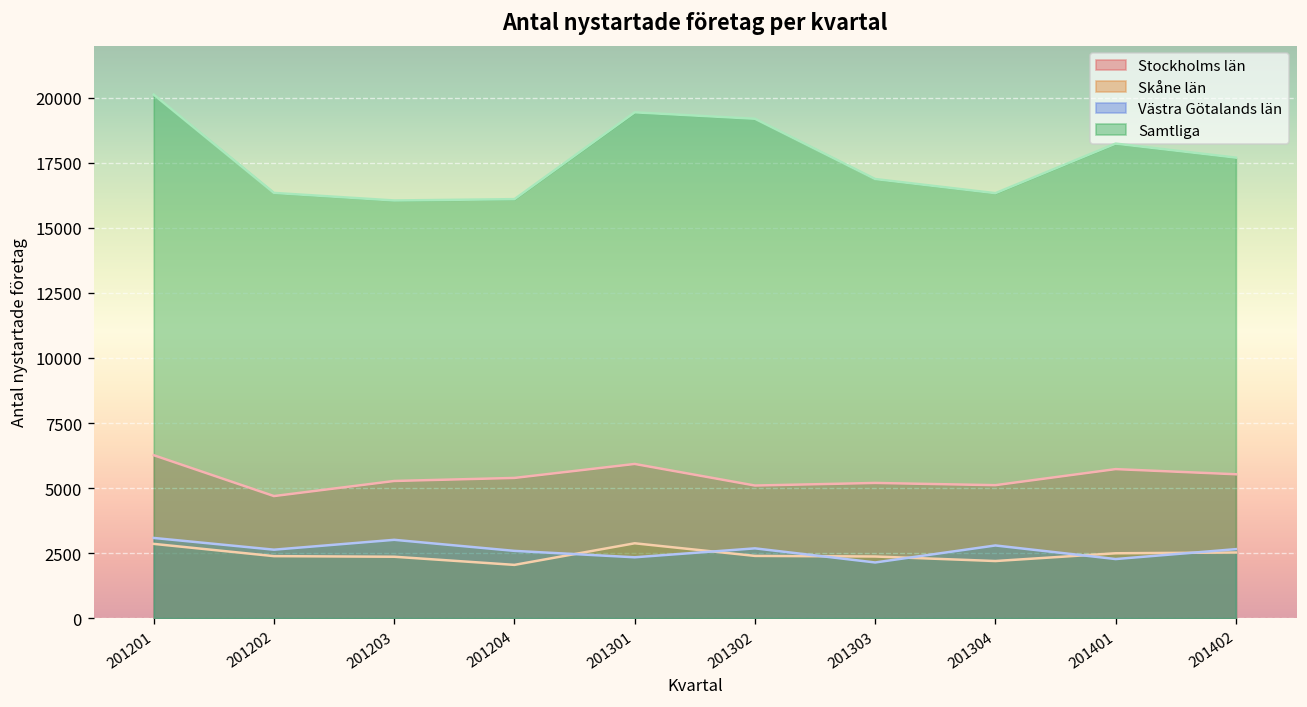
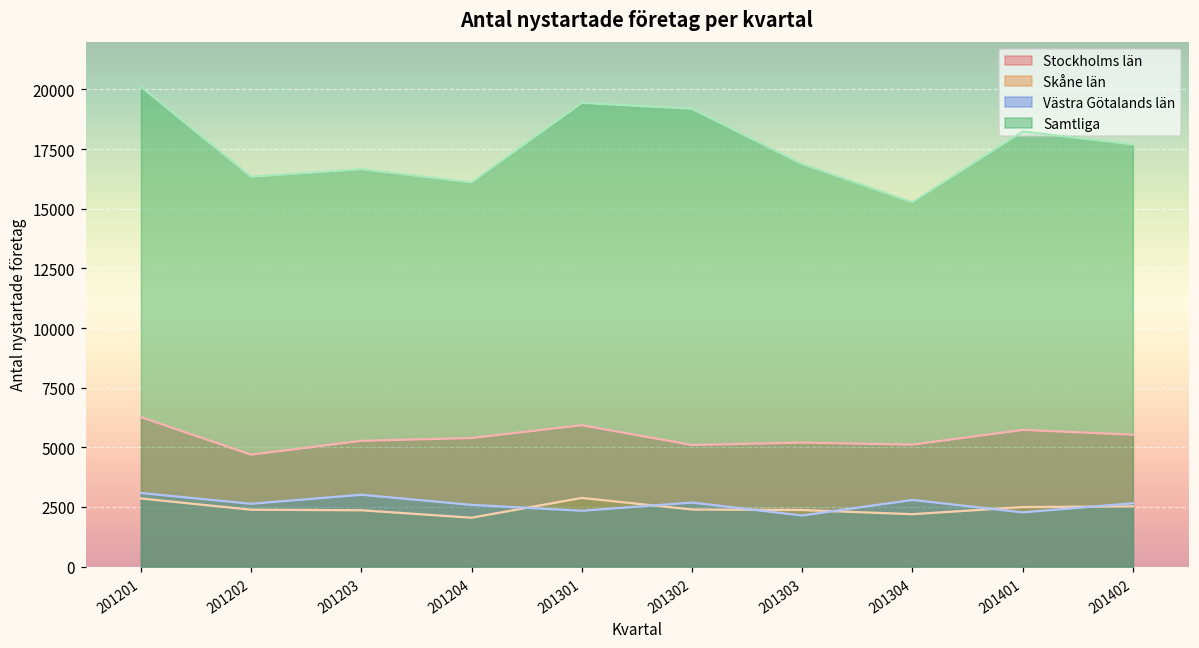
  {
    "Västra Götalands län": {
      "201201": 3100,
      "201202": 2600,
      "201203": 3000,
      "201204": 2600,
      "201301": 2300,
      "201302": 2700,
      "201303": 2100,
      "201304": 2800,
      "201401": 2300,
      "201402": 2700
    },
    "Samtliga": {
      "201201": 20100,
      "201202": 16300,
-     "201203": 16100,
+     "201203": 16700,
      "201204": 16100,
      "201301": 19400,
      "201302": 19200,
      "201303": 16900,
-     "201304": 16300,
+     "201304": 15300,
      "201402": 17700
    }
  }
